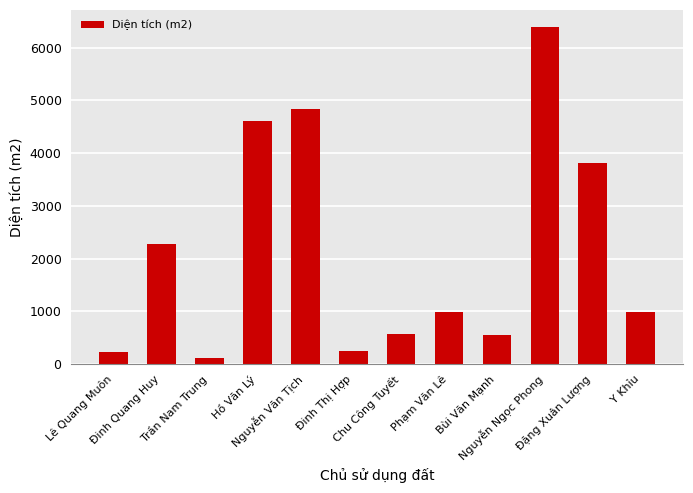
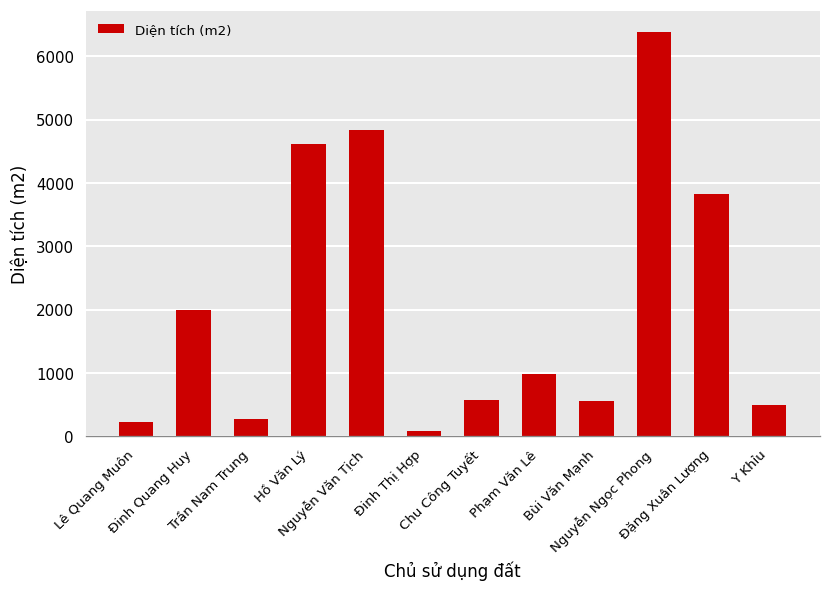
  {
    "Lê Quang Muôn": 200,
-   "Đinh Quang Huy": 2300,
-   "Trần Nam Trung": 100,
+   "Đinh Quang Huy": 2000,
+   "Trần Nam Trung": 300,
    "Hồ Văn Lý": 4600,
    "Nguyễn Văn Tịch": 4800,
-   "Đinh Thị Hợp": 300,
+   "Đinh Thị Hợp": 100,
    "Chu Công Tuyết": 600,
    "Phạm Văn Lê": 1000,
    "Bùi Văn Mạnh": 600,
    "Nguyễn Ngọc Phong": 6400,
    "Đặng Xuân Lượng": 3800,
-   "Y Khỉu": 1000
+   "Y Khỉu": 500
  }
